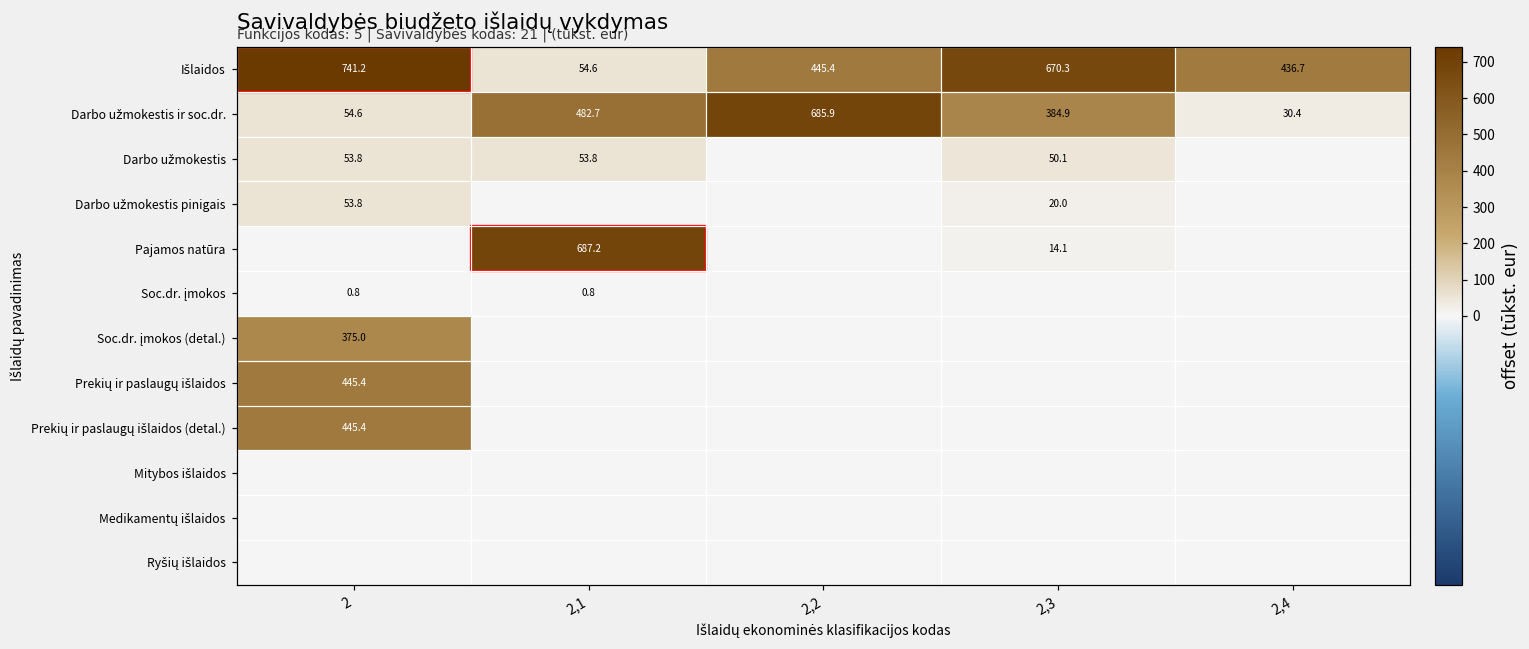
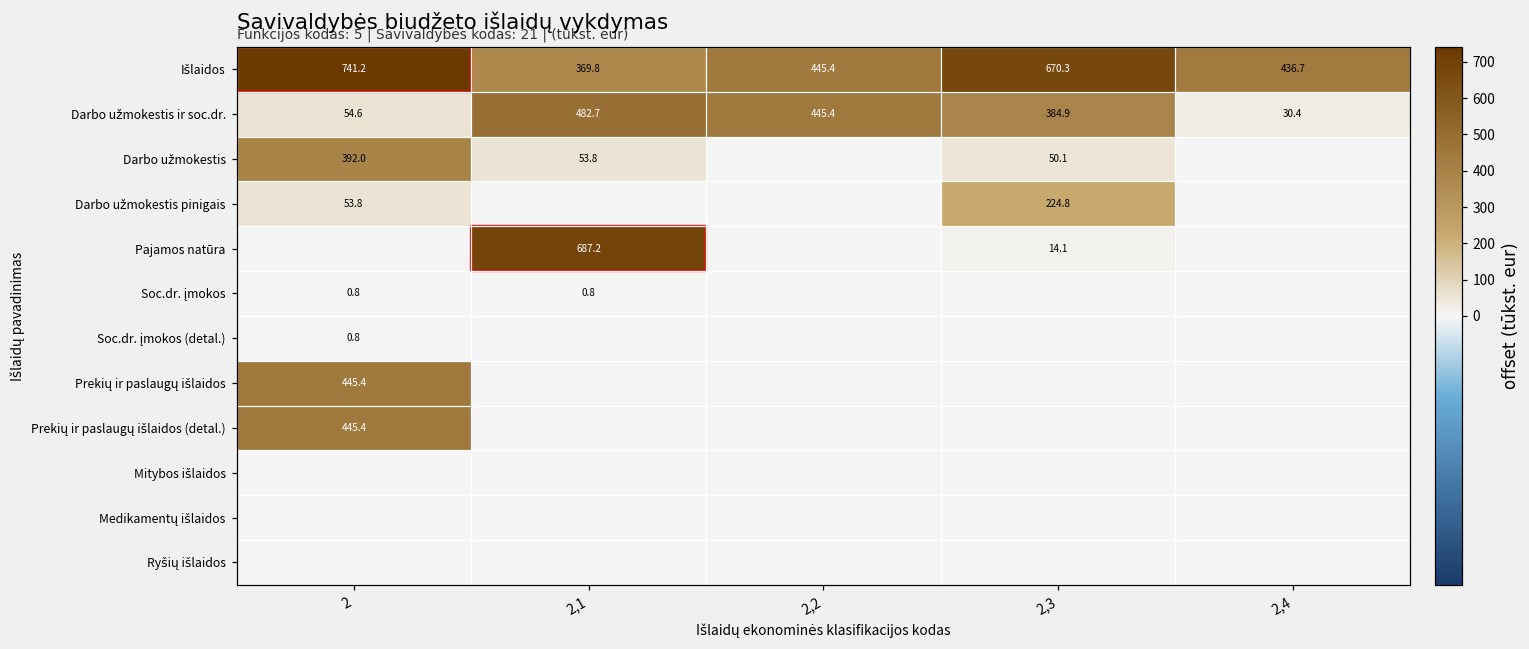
  {
    "Išlaidos": {
      "2": 741.2,
-     "2,1": 54.6,
+     "2,1": 369.8,
      "2,2": 445.4,
      "2,3": 670.3,
      "2,4": 436.7
    },
    "Darbo užmokestis ir soc.dr.": {
      "2": 54.6,
      "2,1": 482.7,
-     "2,2": 685.9,
+     "2,2": 445.4,
      "2,3": 384.9,
      "2,4": 30.4
    },
    "Darbo užmokestis": {
-     "2": 53.8,
+     "2": 392.0,
      "2,1": 53.8,
      "2,3": 50.1
    },
    "Darbo užmokestis pinigais": {
      "2": 53.8,
-     "2,3": 20.0
+     "2,3": 224.8
    },
    "Pajamos natūra": {
      "2,1": 687.2,
      "2,3": 14.1
    },
    "Soc.dr. įmokos": {
      "2": 0.8,
      "2,1": 0.8
    },
    "Soc.dr. įmokos (detal.)": {
-     "2": 375.0
+     "2": 0.8
    },
    "Prekių ir paslaugų išlaidos": {
      "2": 445.4
    },
    "Prekių ir paslaugų išlaidos (detal.)": {
      "2": 445.4
    }
  }
